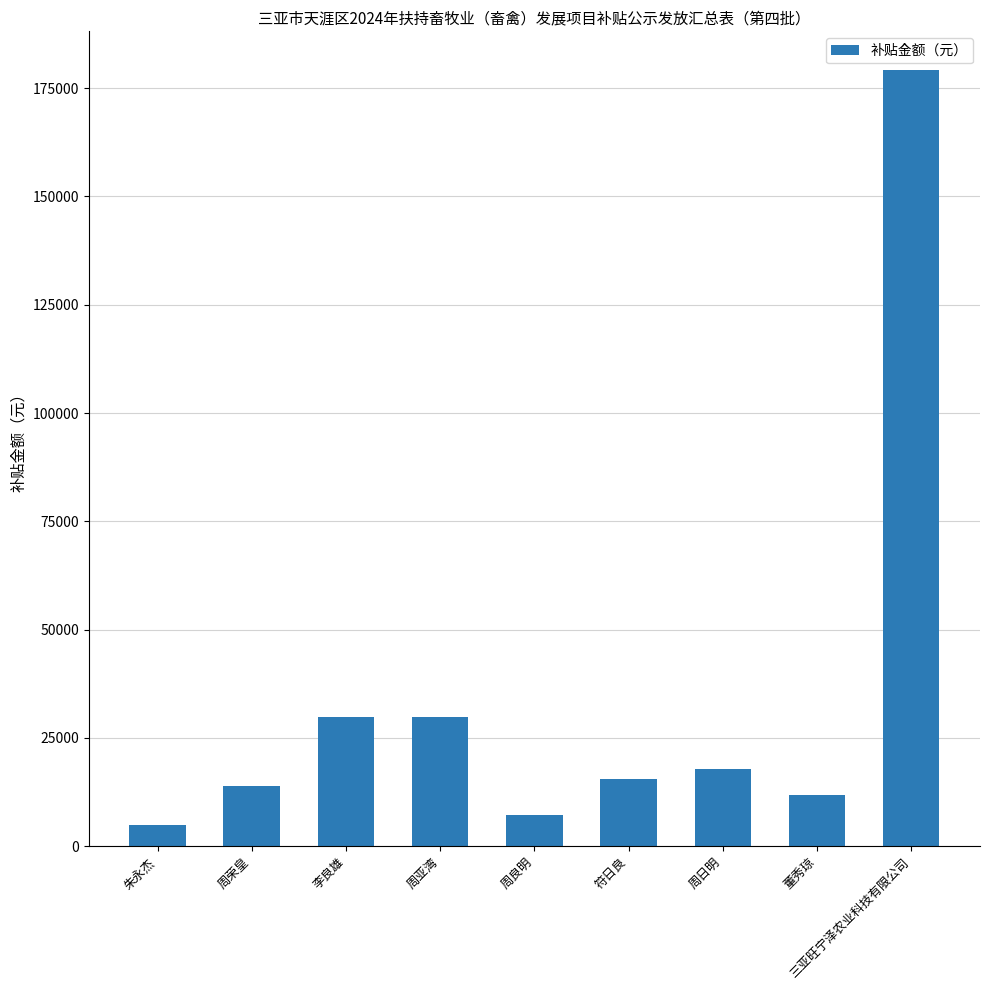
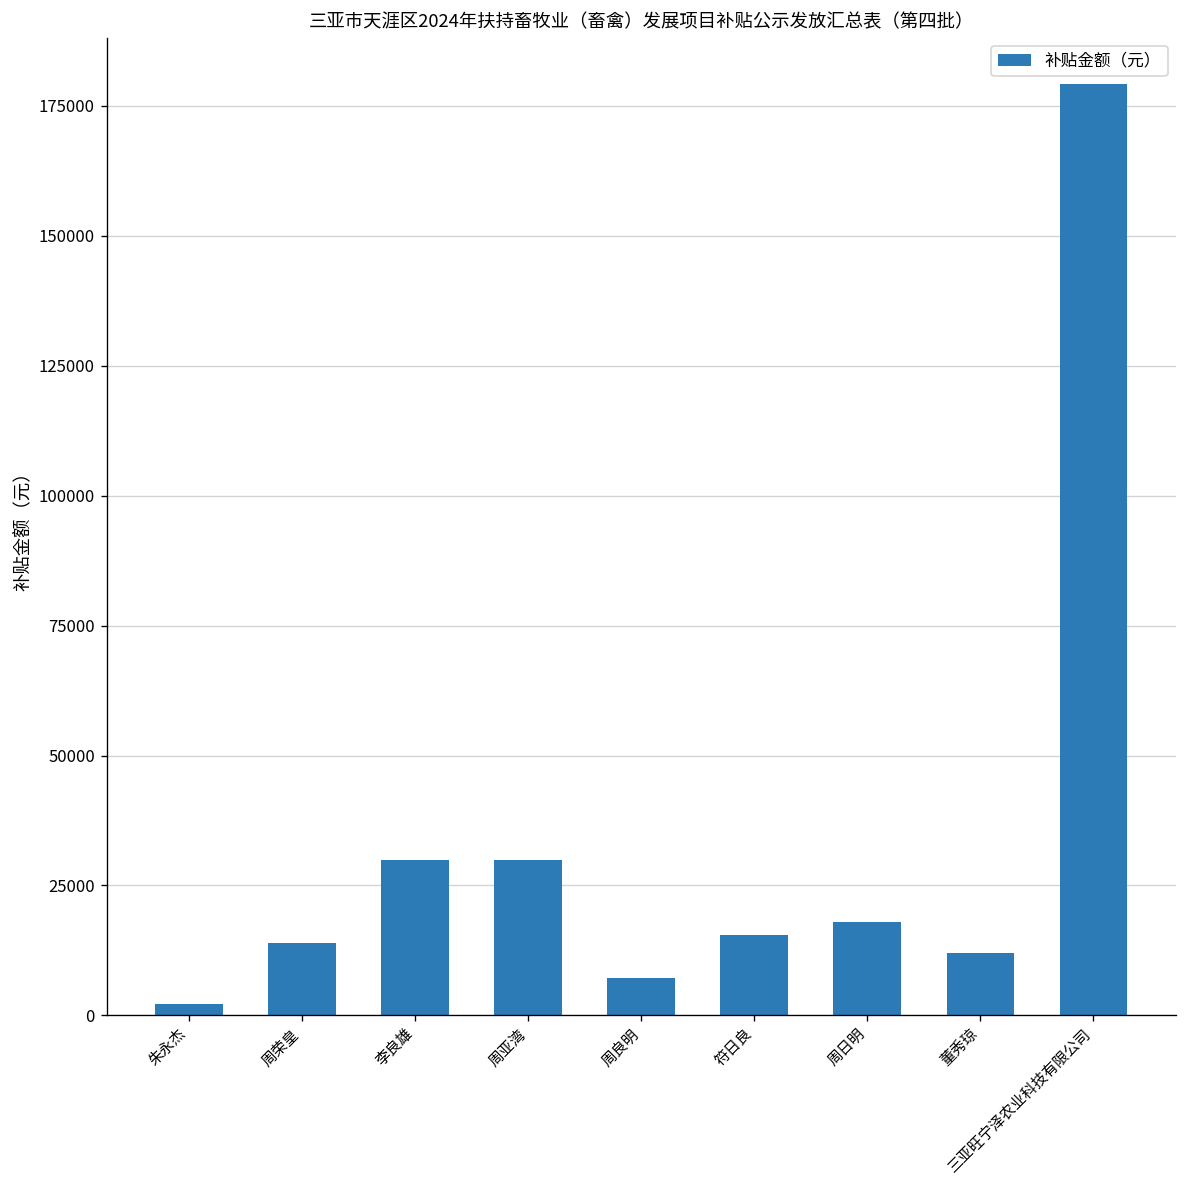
  {
-   "朱永杰": 5000,
+   "朱永杰": 2000,
    "周荣皇": 14000,
    "李良雄": 30000,
    "周亚湾": 30000,
    "周良明": 7000,
    "符日良": 15000,
    "周日明": 18000,
    "董秀琼": 12000,
    "三亚旺宁泽农业科技有限公司": 179000
  }
